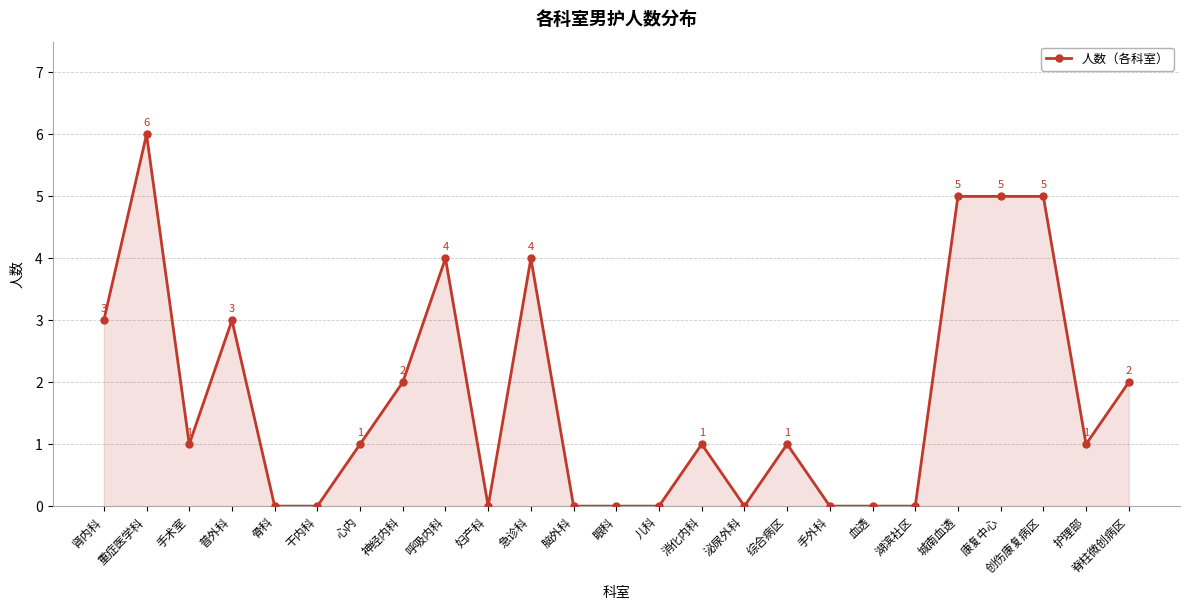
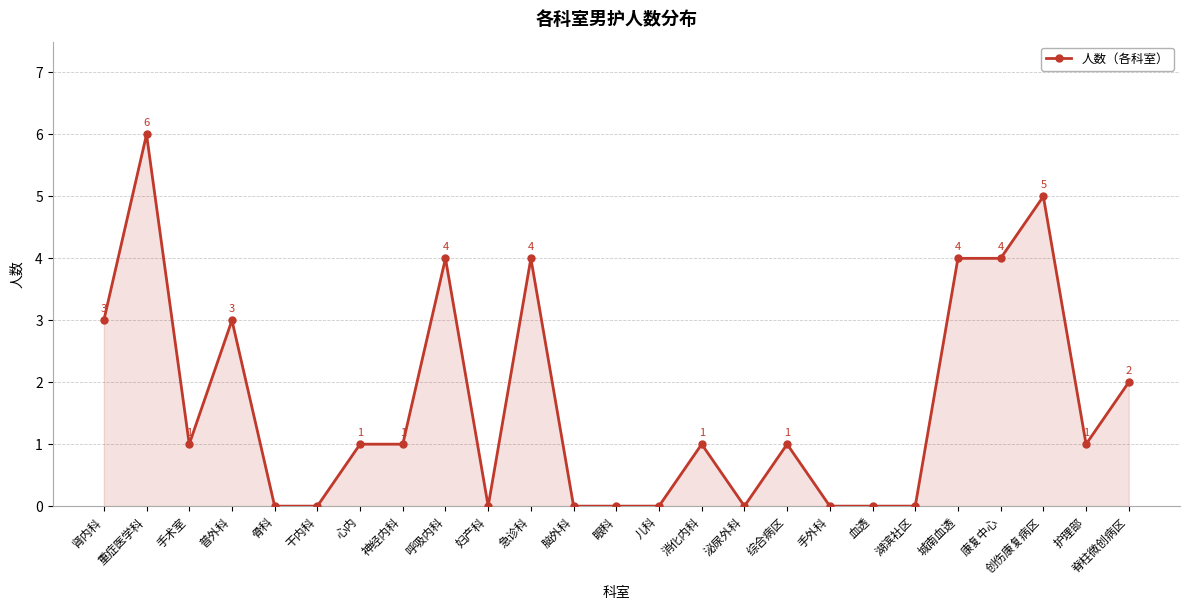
  {
    "肾内科": 3,
    "重症医学科": 6,
    "普外科": 3,
    "心内": 1,
-   "神经内科": 2,
+   "神经内科": 1,
    "呼吸内科": 4,
    "急诊科": 4,
    "消化内科": 1,
    "综合病区": 1,
-   "城南血透": 5,
-   "康复中心": 5,
+   "城南血透": 4,
+   "康复中心": 4,
    "创伤康复病区": 5,
    "护理部": 1,
    "脊柱微创病区": 2
  }
